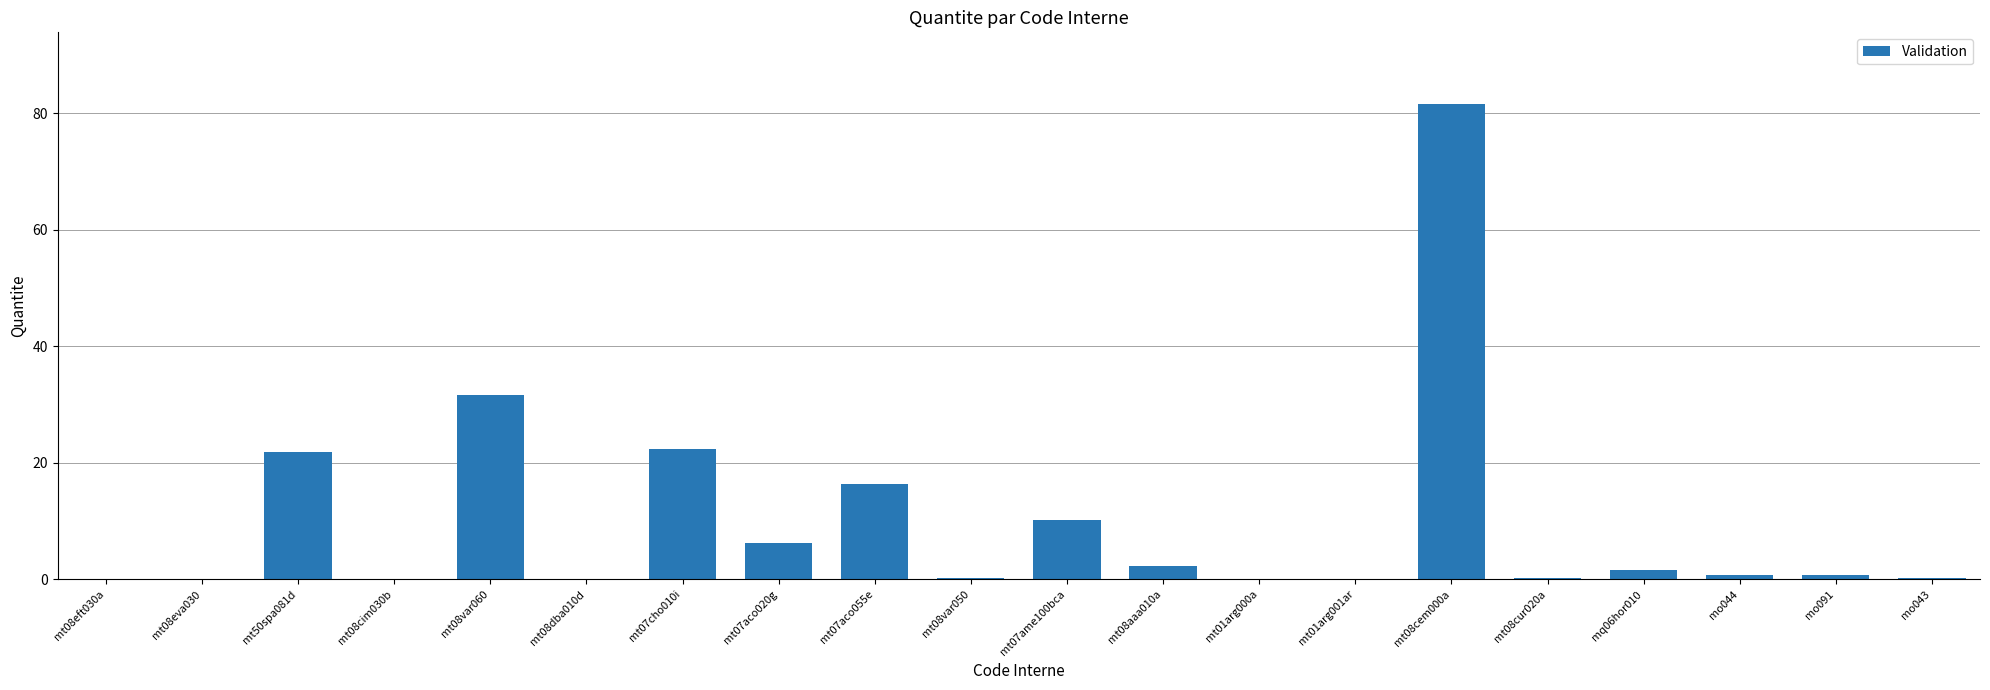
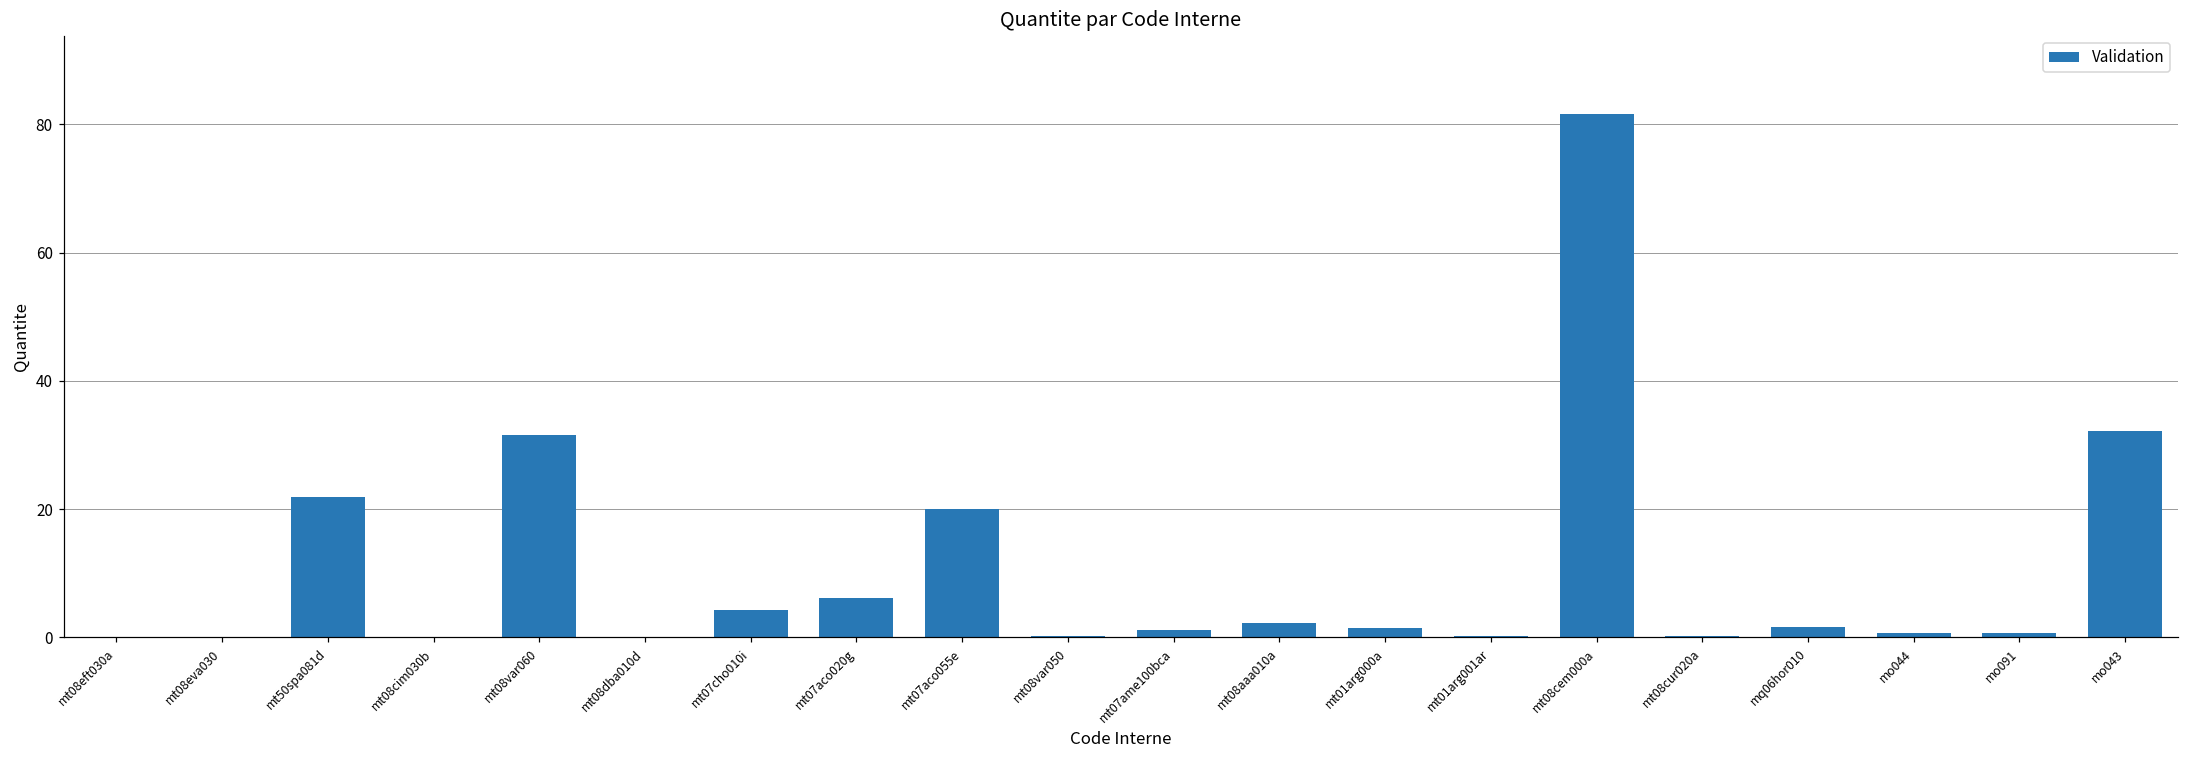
  {
    "mt50spa081d": 22,
    "mt08var060": 32,
-   "mt07cho010i": 22,
+   "mt07cho010i": 4,
    "mt07aco020g": 6,
-   "mt07aco055e": 16,
-   "mt07ame100bca": 10,
+   "mt07aco055e": 20,
+   "mt07ame100bca": 1,
    "mt08aaa010a": 2,
-   "mt01arg000a": 0,
+   "mt01arg000a": 2,
    "mt08cem000a": 82,
    "mq06hor010": 2,
    "mo044": 1,
    "mo091": 1,
-   "mo043": 0
+   "mo043": 32
  }
